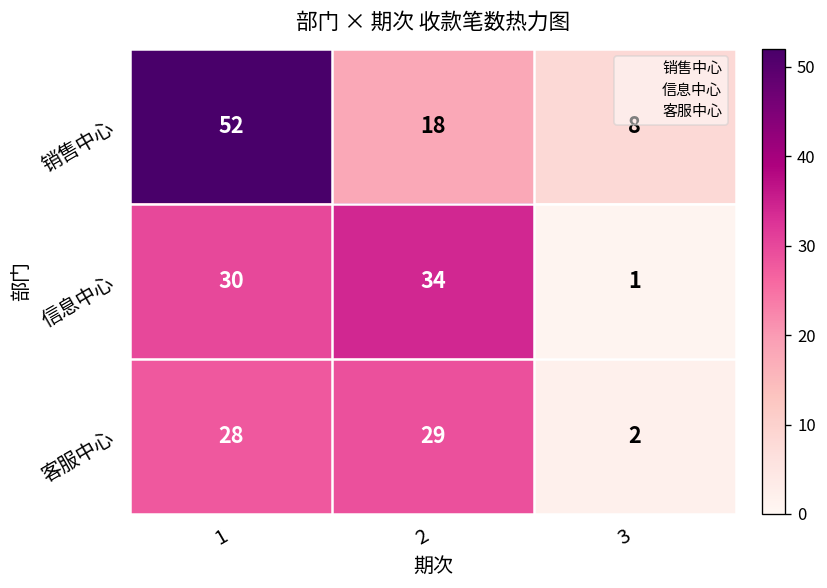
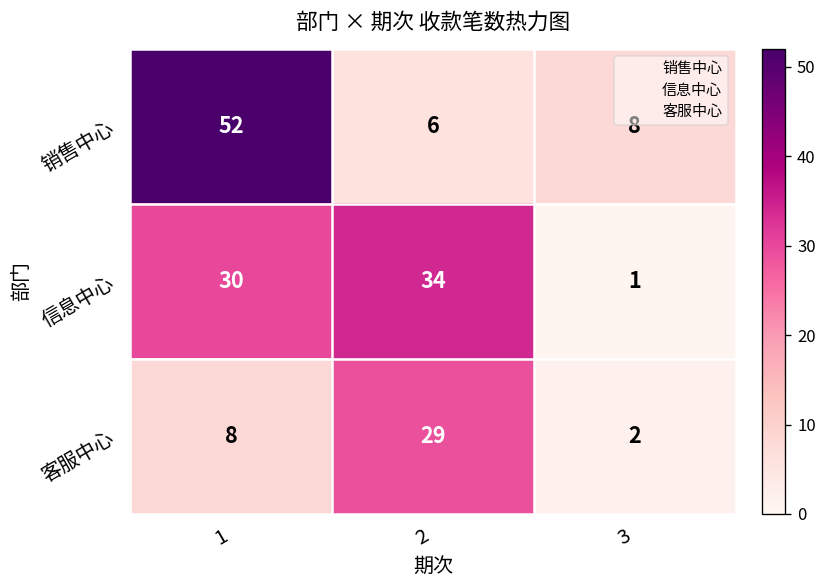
  {
    "销售中心": {
      "1": 52,
-     "2": 18
+     "2": 6
    },
    "信息中心": {
      "1": 30,
      "2": 34,
      "3": 1
    },
    "客服中心": {
-     "1": 28,
+     "1": 8,
      "2": 29,
      "3": 2
    }
  }
